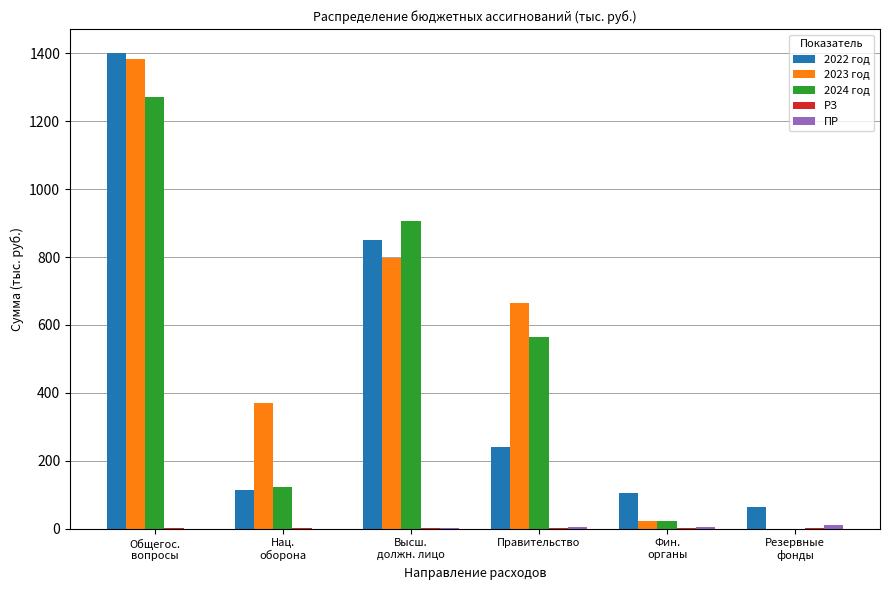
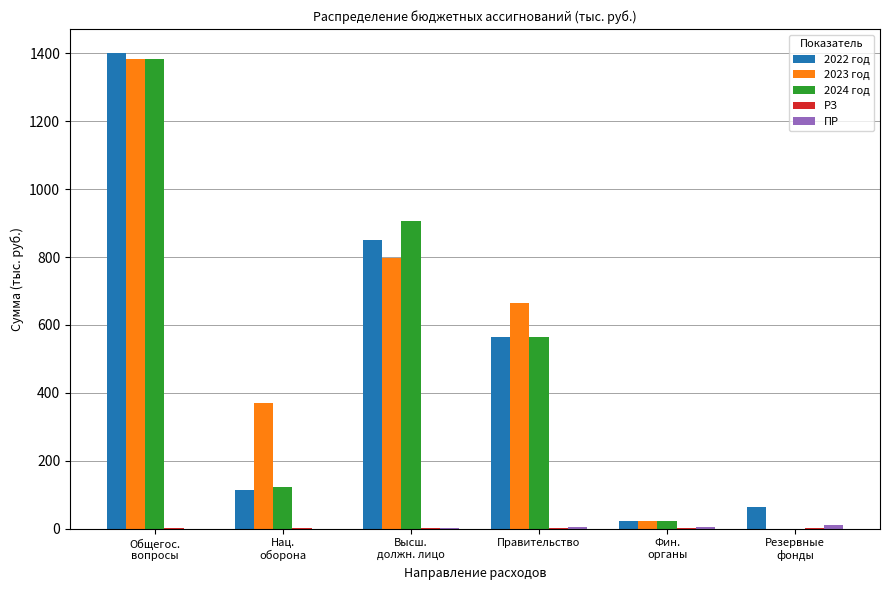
  {
    "2022 год": {
      "Общегос. вопросы": 1400,
      "Нац. оборона": 110,
      "Высш. должн. лицо": 850,
-     "Правительство": 240,
-     "Фин. органы": 110,
+     "Правительство": 570,
+     "Фин. органы": 20,
      "Резервные фонды": 60
    },
    "2023 год": {
      "Общегос. вопросы": 1380,
      "Нац. оборона": 370,
      "Высш. должн. лицо": 800,
      "Правительство": 660,
      "Фин. органы": 20,
      "Резервные фонды": 0
    },
    "2024 год": {
-     "Общегос. вопросы": 1270,
+     "Общегос. вопросы": 1380,
      "Нац. оборона": 120,
      "Высш. должн. лицо": 910,
      "Правительство": 570,
      "Фин. органы": 20,
      "Резервные фонды": 0
    },
    "ПР": {
      "Общегос. вопросы": 0,
      "Нац. оборона": 0,
      "Резервные фонды": 10
    }
  }
